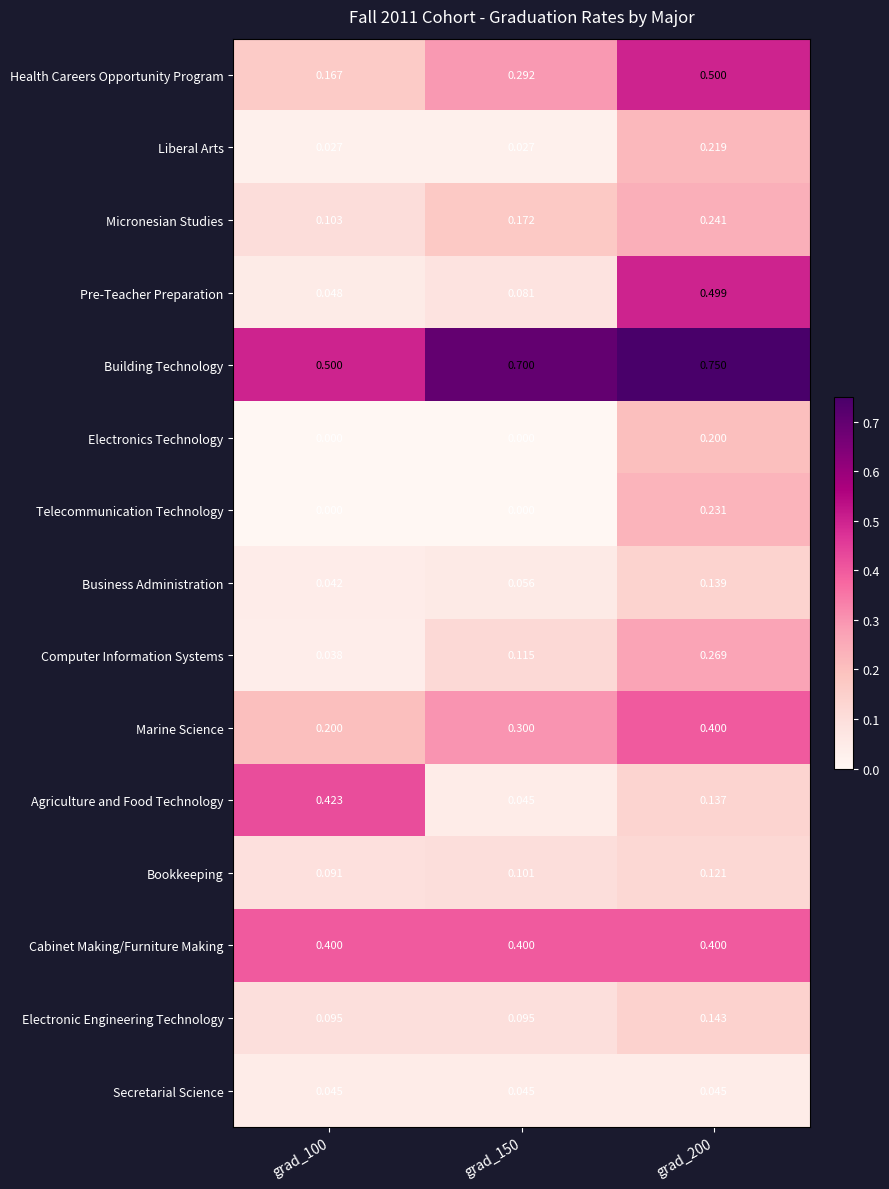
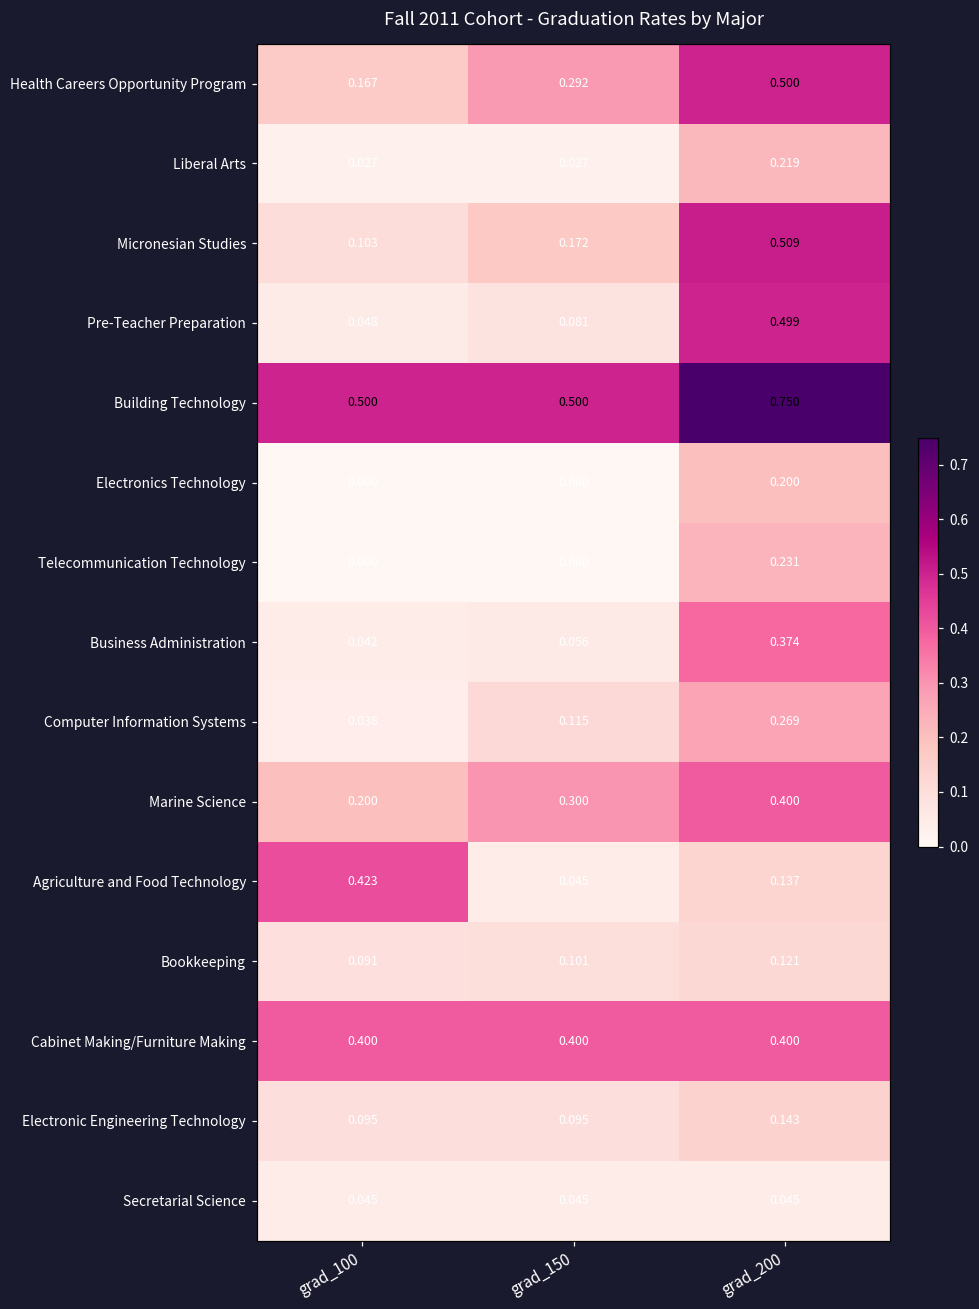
  {
    "Health Careers Opportunity Program": {
      "grad_100": 0.167,
      "grad_150": 0.292,
      "grad_200": 0.500
    },
    "Liberal Arts": {
      "grad_200": 0.219
    },
    "Micronesian Studies": {
      "grad_150": 0.172,
-     "grad_200": 0.241
+     "grad_200": 0.509
    },
    "Pre-Teacher Preparation": {
      "grad_200": 0.499
    },
    "Building Technology": {
      "grad_100": 0.500,
-     "grad_150": 0.700,
+     "grad_150": 0.500,
      "grad_200": 0.750
    },
    "Electronics Technology": {
      "grad_200": 0.200
    },
    "Telecommunication Technology": {
      "grad_200": 0.231
    },
    "Business Administration": {
-     "grad_200": 0.139
+     "grad_200": 0.374
    },
    "Computer Information Systems": {
      "grad_200": 0.269
    },
    "Marine Science": {
      "grad_100": 0.200,
      "grad_150": 0.300,
      "grad_200": 0.400
    },
    "Agriculture and Food Technology": {
      "grad_100": 0.423
    },
    "Cabinet Making/Furniture Making": {
      "grad_100": 0.400,
      "grad_150": 0.400,
      "grad_200": 0.400
    },
    "Electronic Engineering Technology": {
      "grad_200": 0.143
    }
  }
